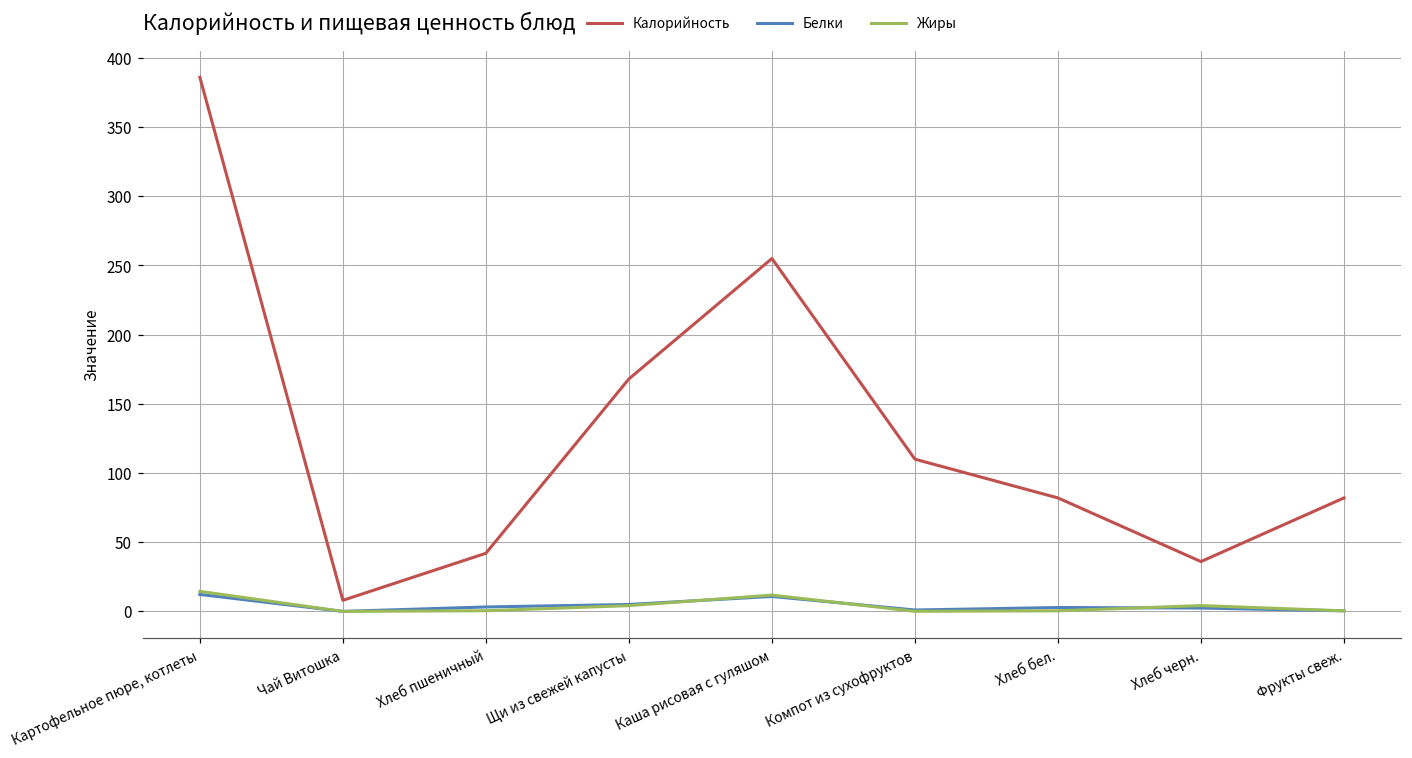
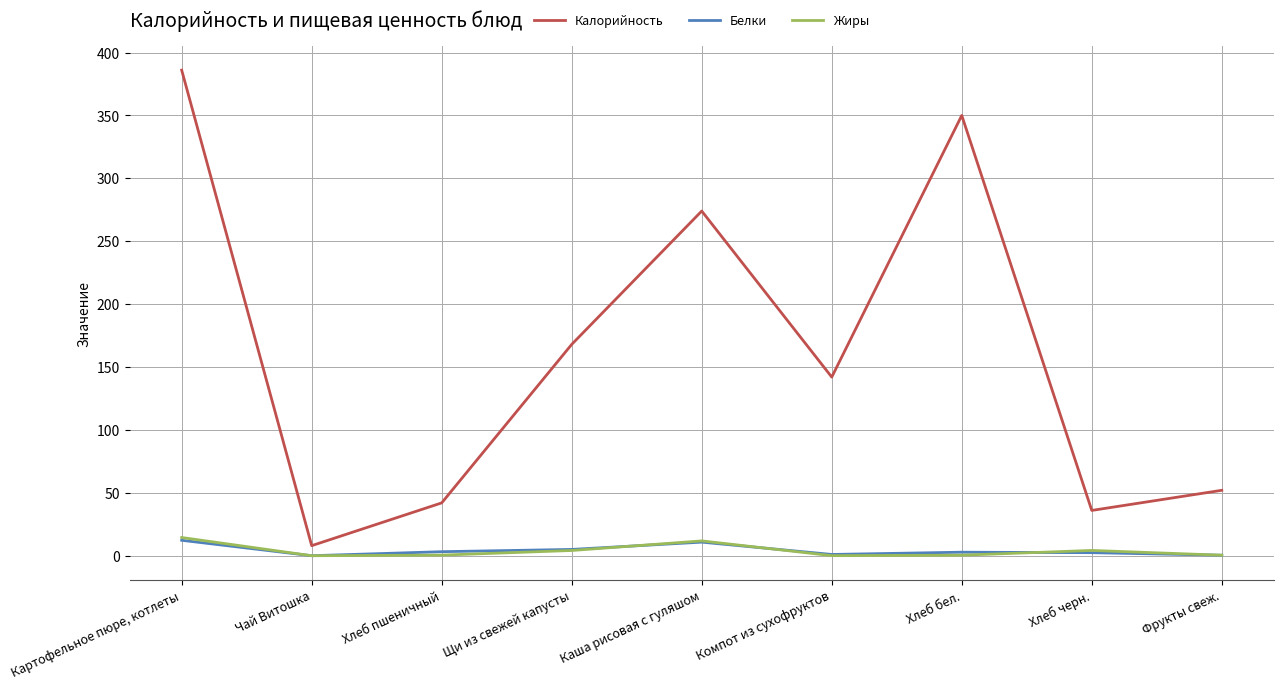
  {
    "Калорийность": {
      "Картофельное пюре, котлеты": 386,
      "Чай Витошка": 8,
      "Хлеб пшеничный": 42,
      "Щи из свежей капусты": 168,
-     "Каша рисовая с гуляшом": 255,
-     "Компот из сухофруктов": 110,
-     "Хлеб бел.": 82,
+     "Каша рисовая с гуляшом": 274,
+     "Компот из сухофруктов": 142,
+     "Хлеб бел.": 350,
      "Хлеб черн.": 36,
-     "Фрукты свеж.": 82
+     "Фрукты свеж.": 52
    },
    "Белки": {
      "Картофельное пюре, котлеты": 12,
      "Хлеб пшеничный": 3,
      "Хлеб бел.": 3
    },
    "Жиры": {
      "Картофельное пюре, котлеты": 14,
      "Хлеб пшеничный": 0,
      "Хлеб бел.": 0
    }
  }
